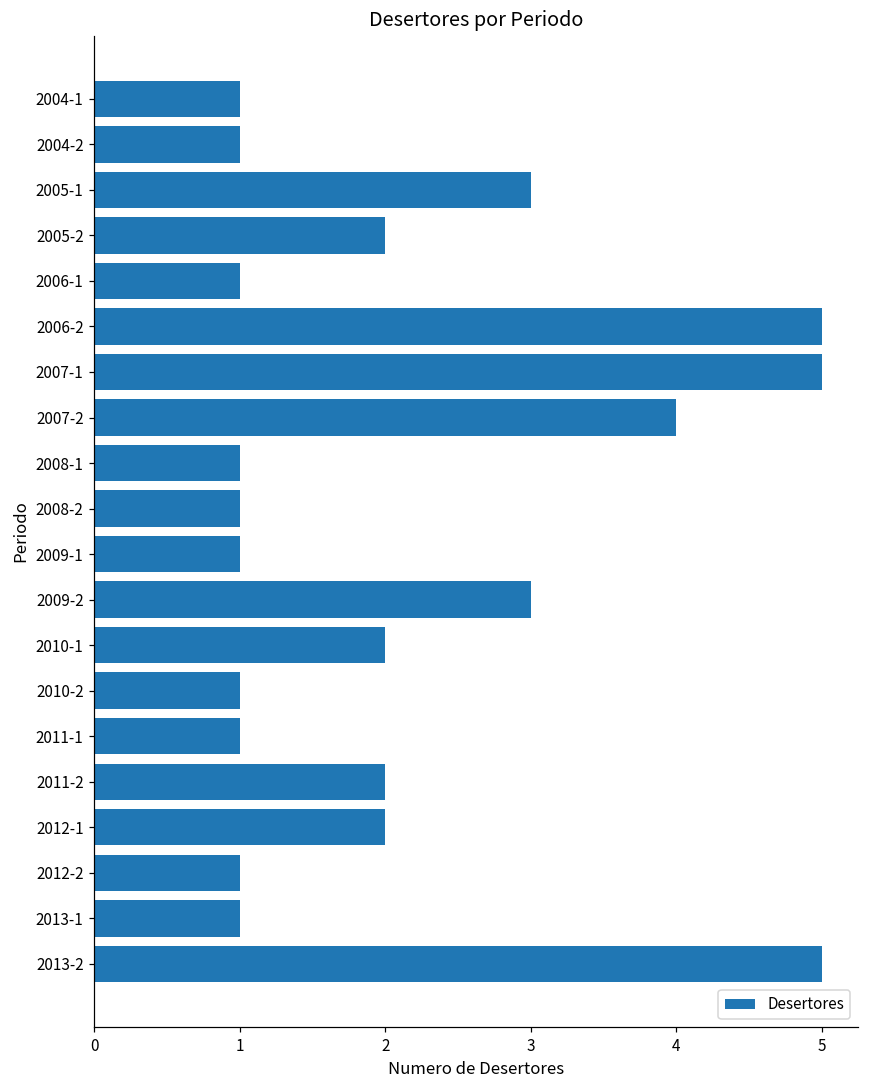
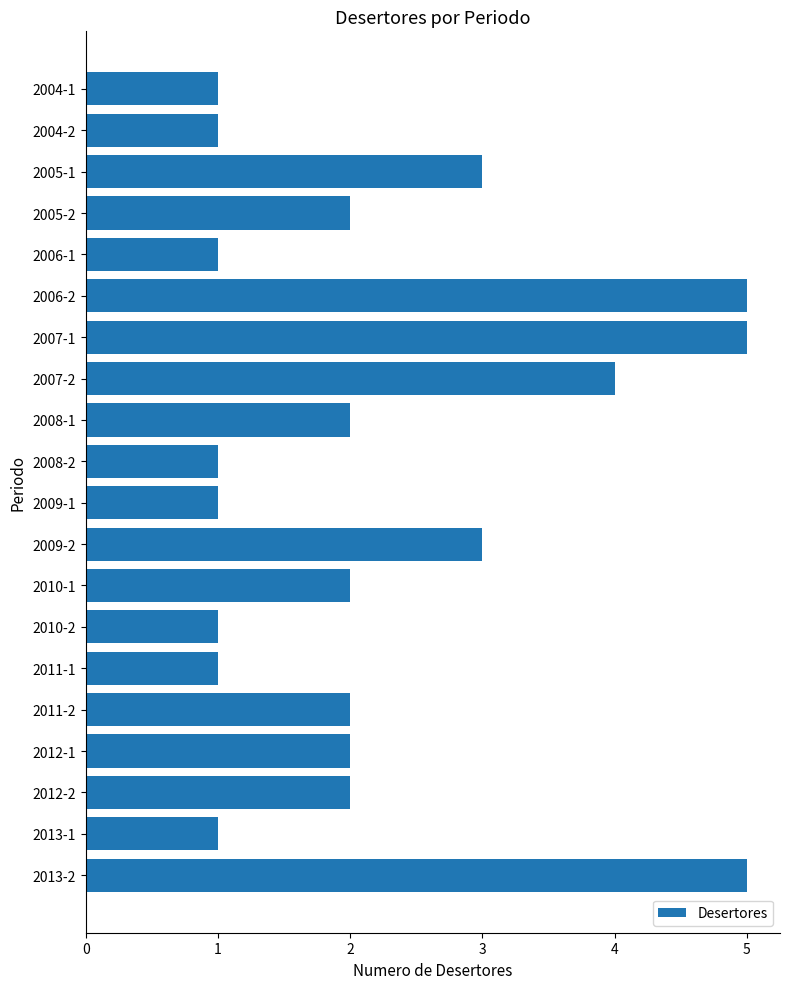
  {
    "2004-1": 1,
    "2004-2": 1,
    "2005-1": 3,
    "2005-2": 2,
    "2006-1": 1,
    "2006-2": 5,
    "2007-1": 5,
    "2007-2": 4,
-   "2008-1": 1,
+   "2008-1": 2,
    "2008-2": 1,
    "2009-1": 1,
    "2009-2": 3,
    "2010-1": 2,
    "2010-2": 1,
    "2011-1": 1,
    "2011-2": 2,
    "2012-1": 2,
-   "2012-2": 1,
+   "2012-2": 2,
    "2013-1": 1,
    "2013-2": 5
  }
